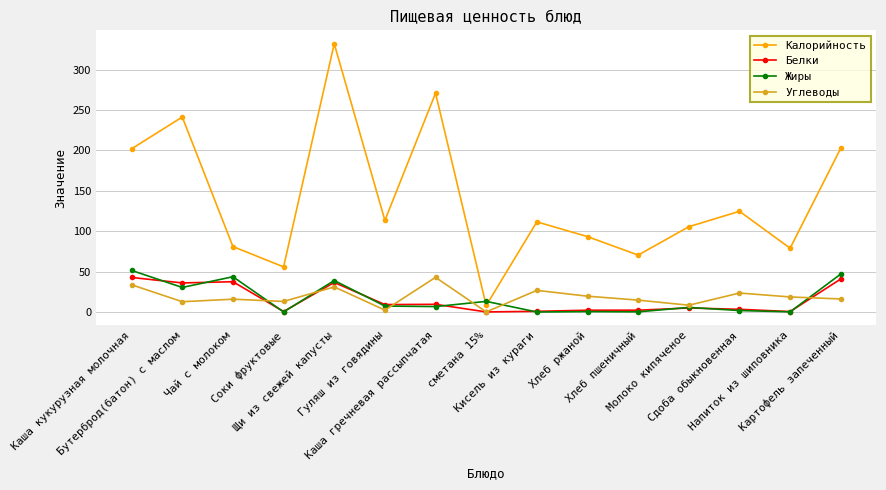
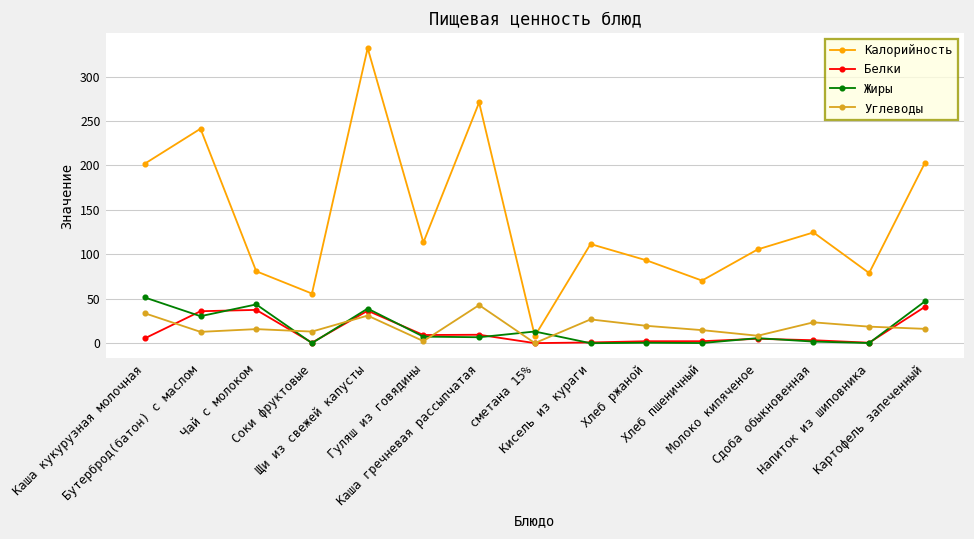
  {
    "Белки": {
-     "Каша кукурузная молочная": 40,
+     "Каша кукурузная молочная": 10,
      "Бутерброд(батон) с маслом": 40,
      "Чай с молоком": 40,
      "Картофель запеченный": 40
    },
    "Жиры": {
      "Каша кукурузная молочная": 50,
      "Бутерброд(батон) с маслом": 30,
      "Чай с молоком": 40,
      "сметана 15%": 10,
      "Картофель запеченный": 50
    }
  }
